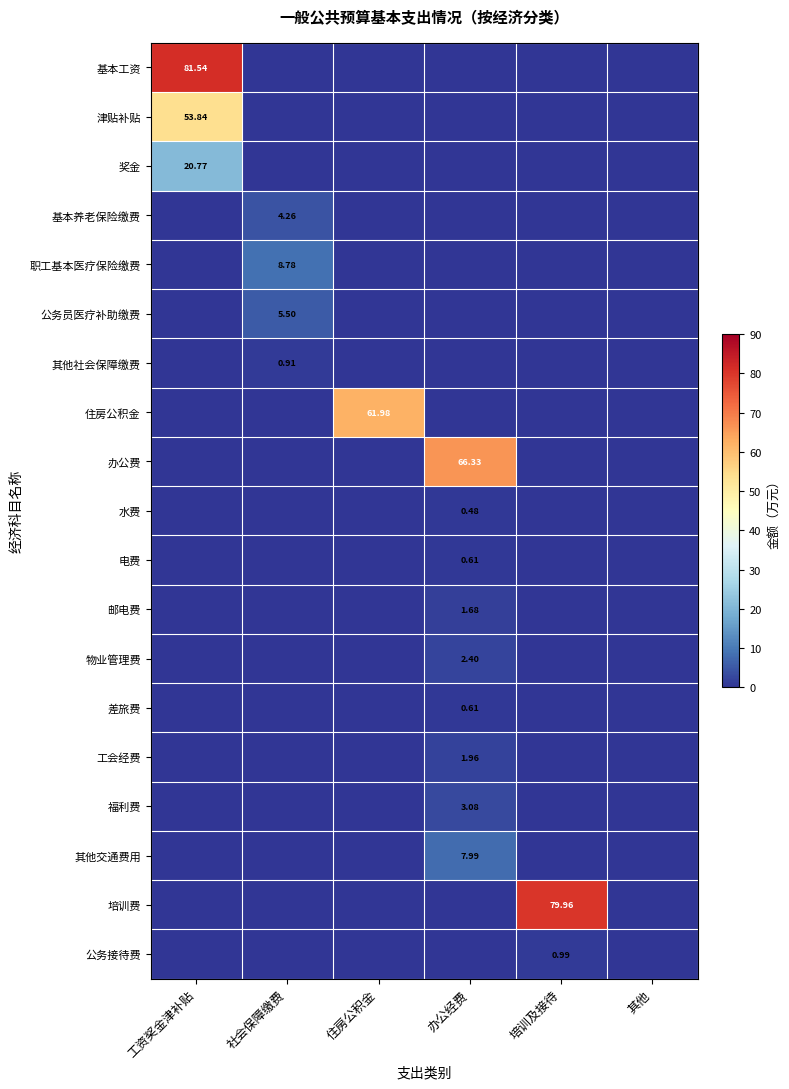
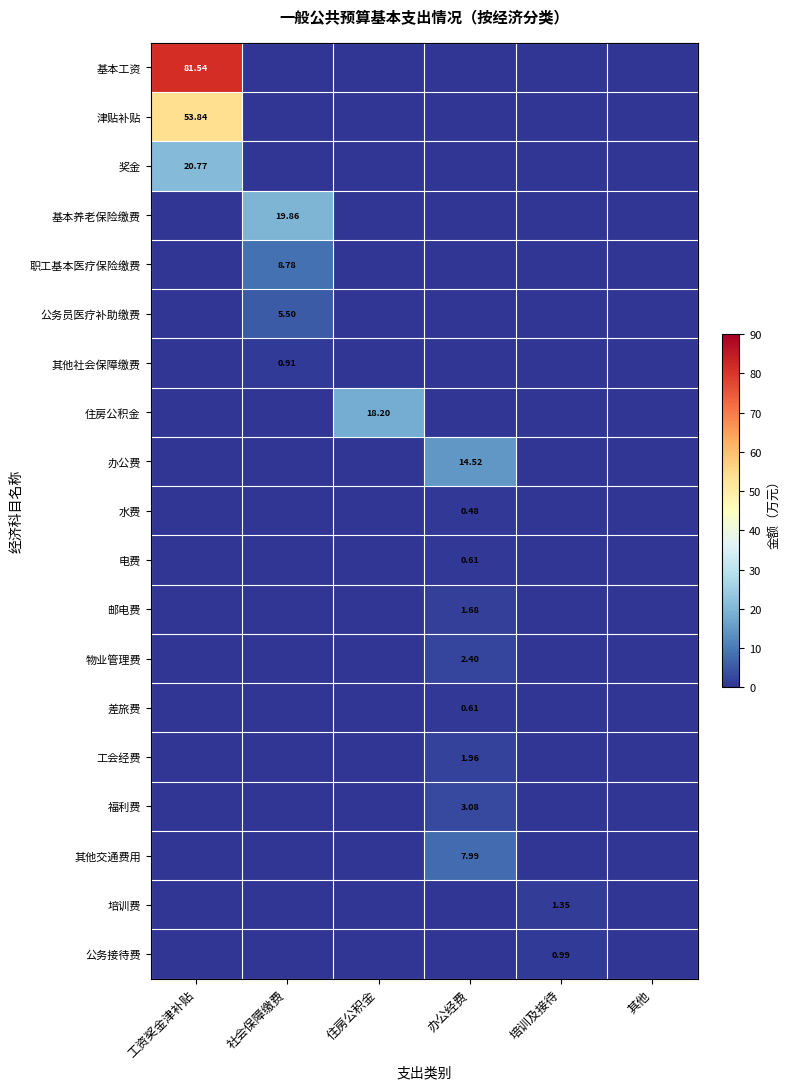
  {
    "基本工资": {
      "工资奖金津补贴": 81.54
    },
    "津贴补贴": {
      "工资奖金津补贴": 53.84
    },
    "奖金": {
      "工资奖金津补贴": 20.77
    },
    "基本养老保险缴费": {
-     "社会保障缴费": 4.26
+     "社会保障缴费": 19.86
    },
    "职工基本医疗保险缴费": {
      "社会保障缴费": 8.78
    },
    "公务员医疗补助缴费": {
      "社会保障缴费": 5.50
    },
    "其他社会保障缴费": {
      "社会保障缴费": 0.91
    },
    "住房公积金": {
-     "住房公积金": 61.98
+     "住房公积金": 18.20
    },
    "办公费": {
-     "办公经费": 66.33
+     "办公经费": 14.52
    },
    "水费": {
      "办公经费": 0.48
    },
    "电费": {
      "办公经费": 0.61
    },
    "邮电费": {
      "办公经费": 1.68
    },
    "物业管理费": {
      "办公经费": 2.40
    },
    "差旅费": {
      "办公经费": 0.61
    },
    "工会经费": {
      "办公经费": 1.96
    },
    "福利费": {
      "办公经费": 3.08
    },
    "其他交通费用": {
      "办公经费": 7.99
    },
    "培训费": {
-     "培训及接待": 79.96
+     "培训及接待": 1.35
    },
    "公务接待费": {
      "培训及接待": 0.99
    }
  }
